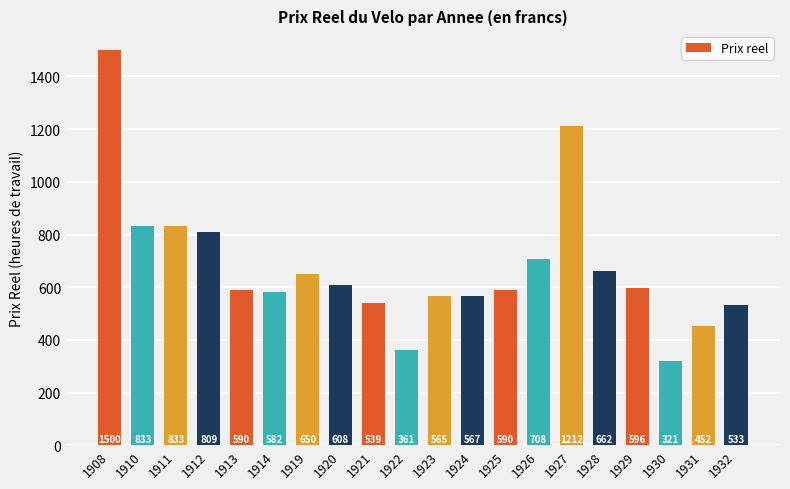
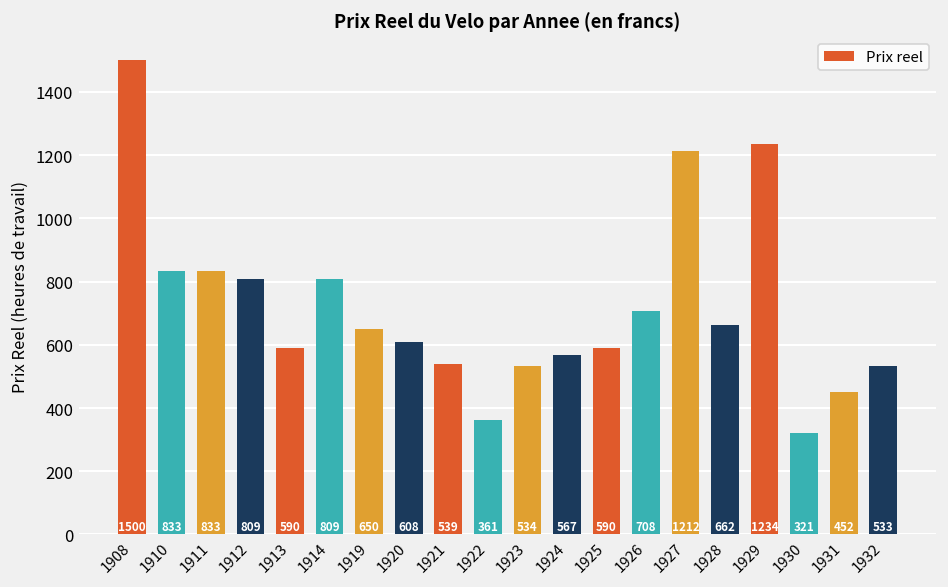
  {
    "1908": 1500,
    "1910": 833,
    "1911": 833,
    "1912": 809,
    "1913": 590,
-   "1914": 582,
+   "1914": 809,
    "1919": 650,
    "1920": 608,
    "1921": 539,
    "1922": 361,
-   "1923": 565,
+   "1923": 534,
    "1924": 567,
    "1925": 590,
    "1926": 708,
    "1927": 1212,
    "1928": 662,
-   "1929": 596,
+   "1929": 1234,
    "1930": 321,
    "1931": 452,
    "1932": 533
  }
